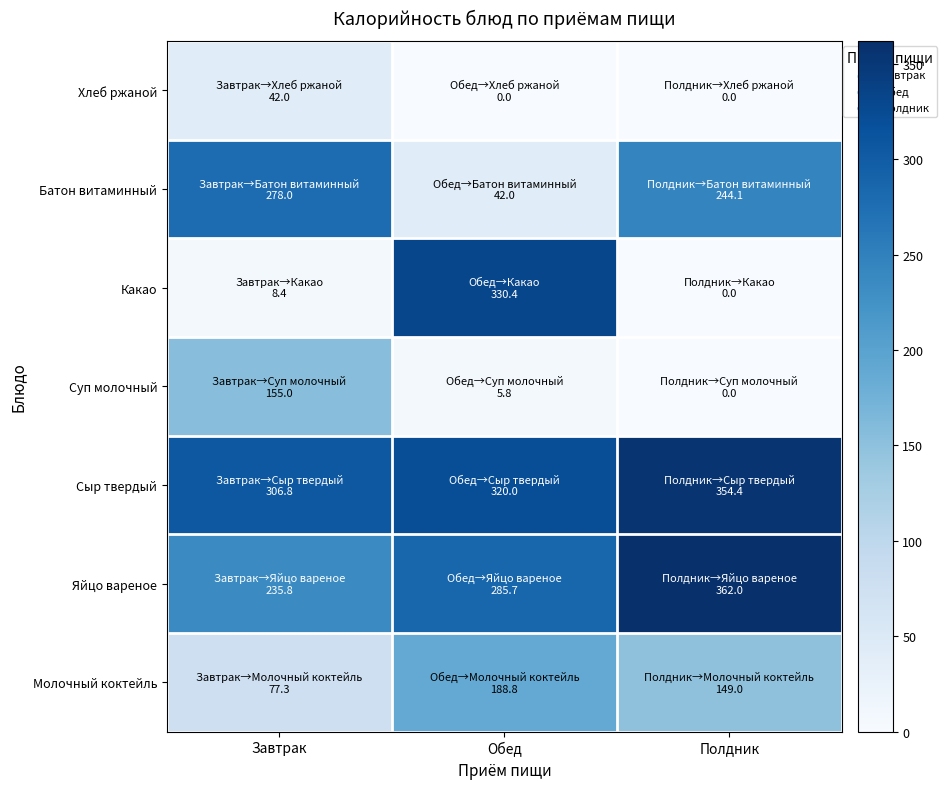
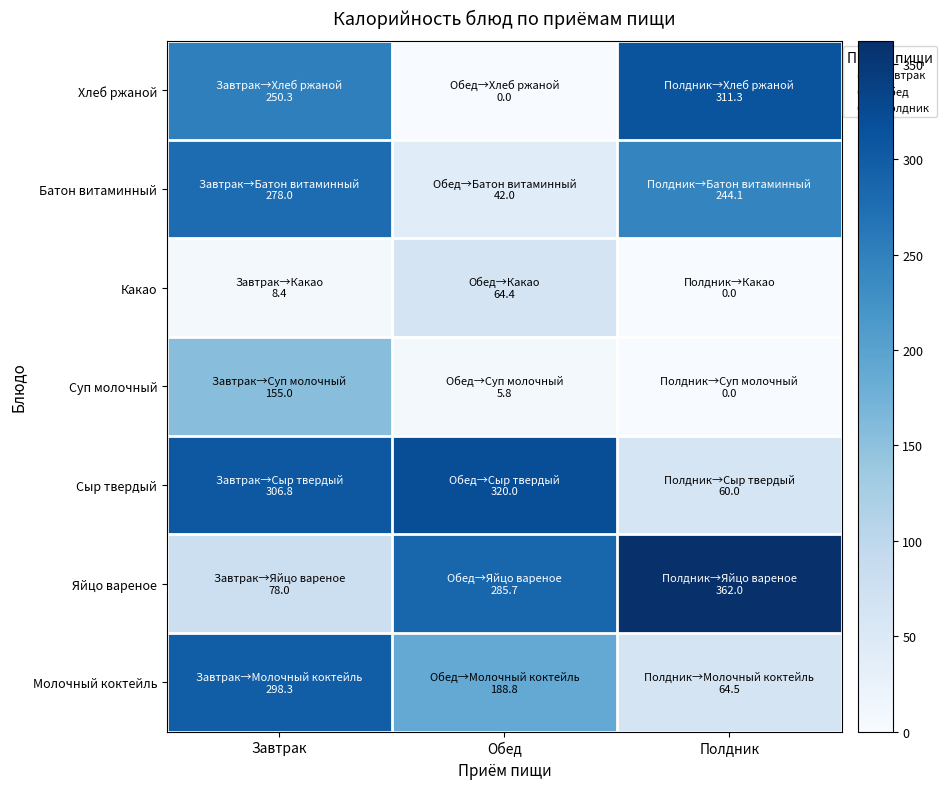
  {
    "Хлеб ржаной": {
-     "Завтрак": 42.0,
+     "Завтрак": 250.3,
      "Обед": 0.0,
-     "Полдник": 0.0
+     "Полдник": 311.3
    },
    "Батон витаминный": {
      "Завтрак": 278.0,
      "Обед": 42.0,
      "Полдник": 244.1
    },
    "Какао": {
      "Завтрак": 8.4,
-     "Обед": 330.4,
+     "Обед": 64.4,
      "Полдник": 0.0
    },
    "Суп молочный": {
      "Завтрак": 155.0,
      "Обед": 5.8,
      "Полдник": 0.0
    },
    "Сыр твердый": {
      "Завтрак": 306.8,
      "Обед": 320.0,
-     "Полдник": 354.4
+     "Полдник": 60.0
    },
    "Яйцо вареное": {
-     "Завтрак": 235.8,
+     "Завтрак": 78.0,
      "Обед": 285.7,
      "Полдник": 362.0
    },
    "Молочный коктейль": {
-     "Завтрак": 77.3,
+     "Завтрак": 298.3,
      "Обед": 188.8,
-     "Полдник": 149.0
+     "Полдник": 64.5
    }
  }
